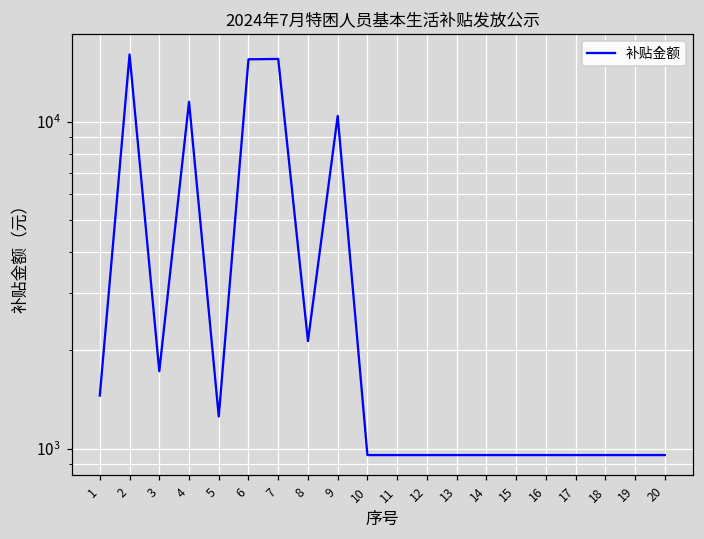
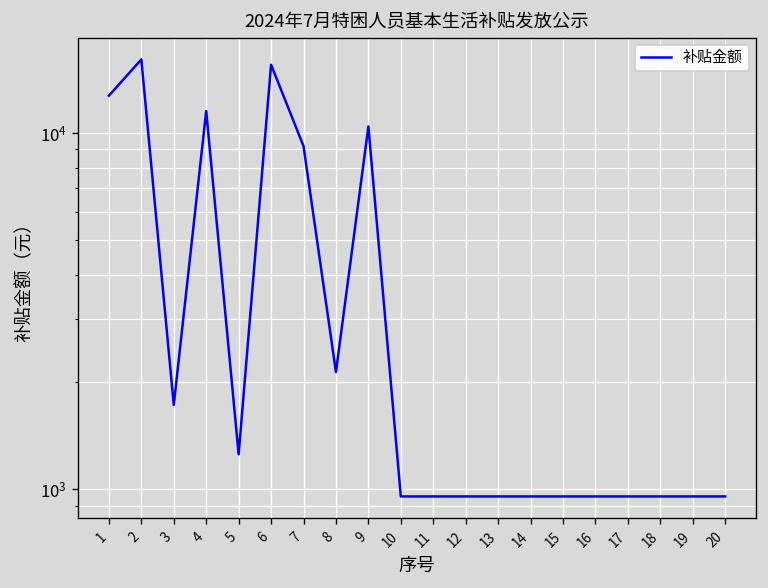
  {
-   "1": 1500,
+   "1": 12700,
    "2": 16000,
    "3": 1700,
    "4": 11500,
    "5": 1260,
    "6": 16000,
-   "7": 16000,
+   "7": 9200,
    "8": 2100,
    "9": 10400,
    "10": 960,
    "11": 960,
    "12": 960,
    "13": 960,
    "14": 960,
    "15": 960,
    "16": 960,
    "17": 960,
    "18": 960,
    "19": 960,
    "20": 960
  }
